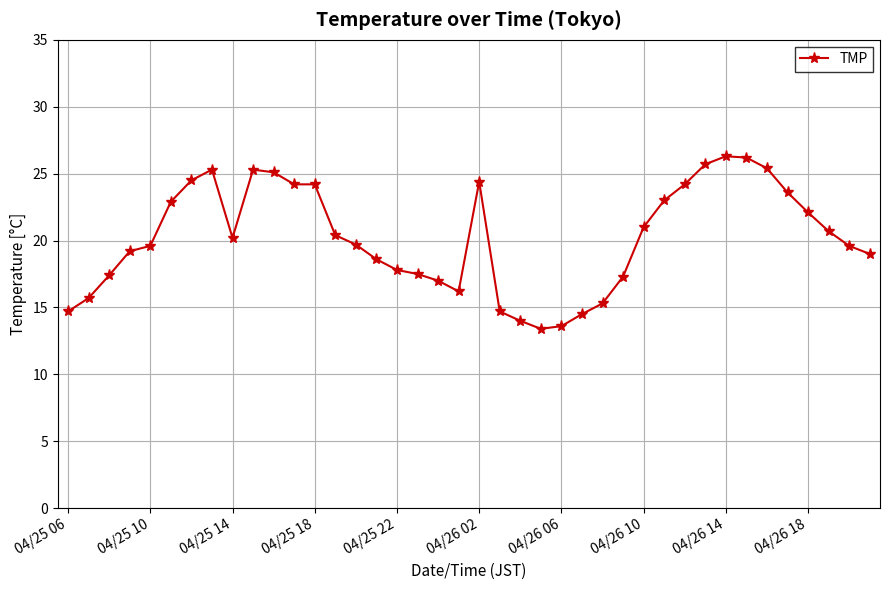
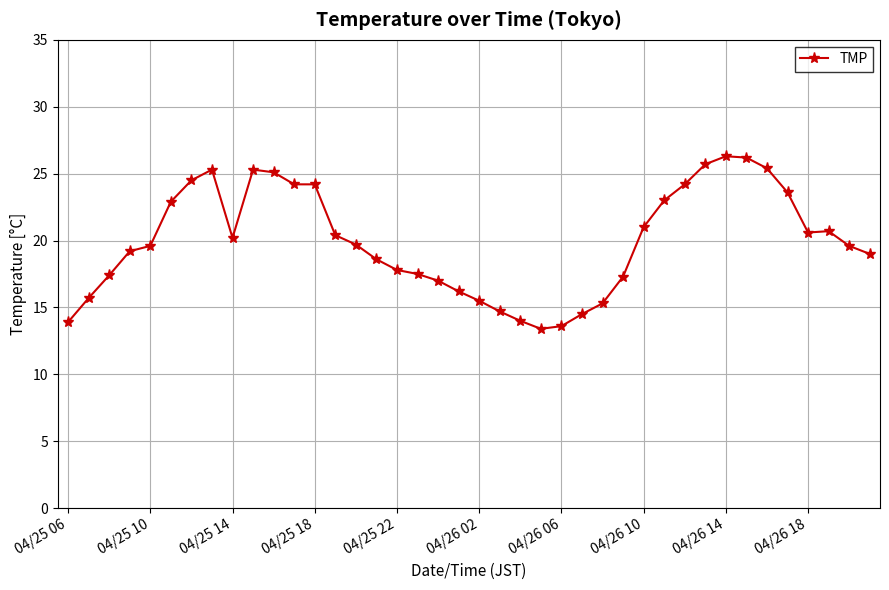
  {
-   "04/25 06": 14.7,
+   "04/25 06": 13.9,
    "04/25 10": 19.6,
    "04/25 14": 20.2,
    "04/25 18": 24.2,
    "04/25 22": 17.8,
-   "04/26 02": 24.4,
+   "04/26 02": 15.5,
    "04/26 06": 13.6,
    "04/26 10": 21.0,
    "04/26 14": 26.3,
-   "04/26 18": 22.1
+   "04/26 18": 20.6
  }
